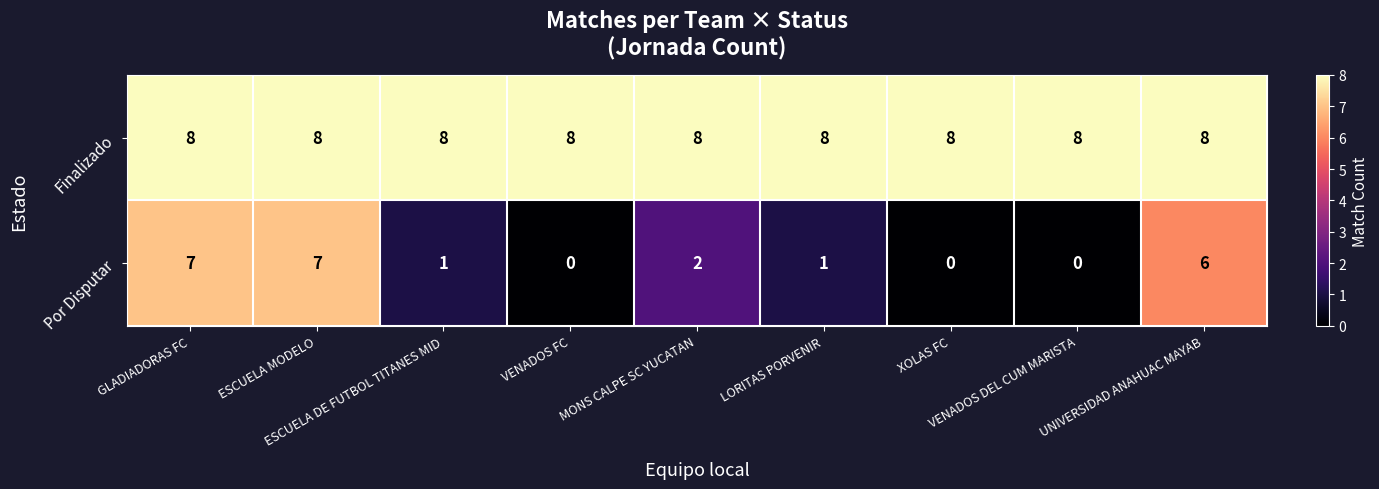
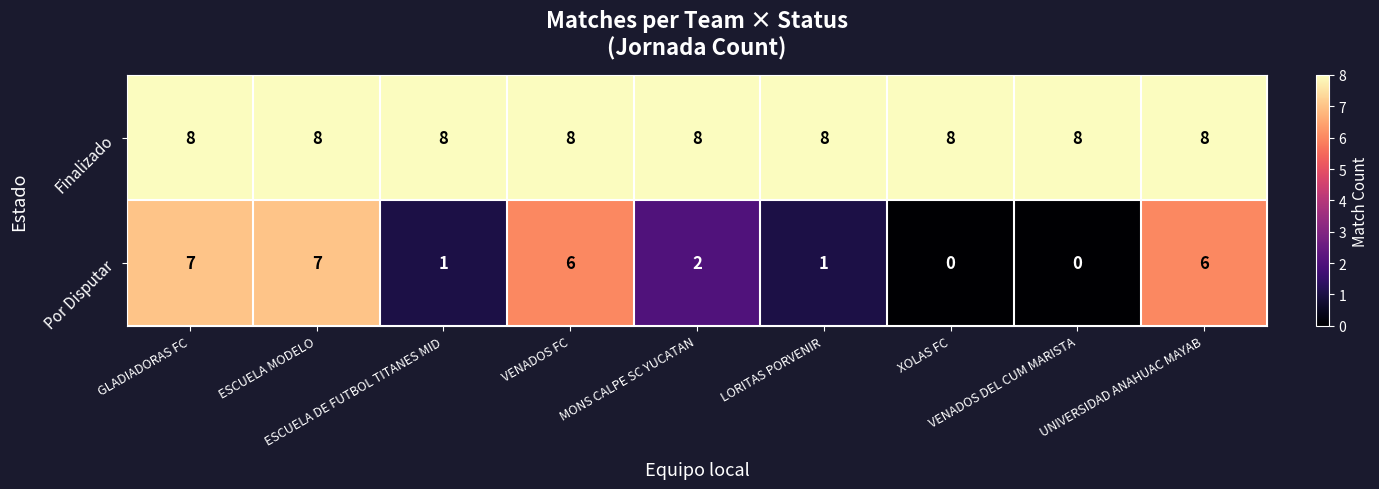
  {
    "Finalizado": {
      "GLADIADORAS FC": 8,
      "ESCUELA MODELO": 8,
      "ESCUELA DE FUTBOL TITANES MID": 8,
      "VENADOS FC": 8,
      "MONS CALPE SC YUCATAN": 8,
      "LORITAS PORVENIR": 8,
      "XOLAS FC": 8,
      "VENADOS DEL CUM MARISTA": 8,
      "UNIVERSIDAD ANAHUAC MAYAB": 8
    },
    "Por Disputar": {
      "GLADIADORAS FC": 7,
      "ESCUELA MODELO": 7,
      "ESCUELA DE FUTBOL TITANES MID": 1,
-     "VENADOS FC": 0,
+     "VENADOS FC": 6,
      "MONS CALPE SC YUCATAN": 2,
      "LORITAS PORVENIR": 1,
      "XOLAS FC": 0,
      "VENADOS DEL CUM MARISTA": 0,
      "UNIVERSIDAD ANAHUAC MAYAB": 6
    }
  }
